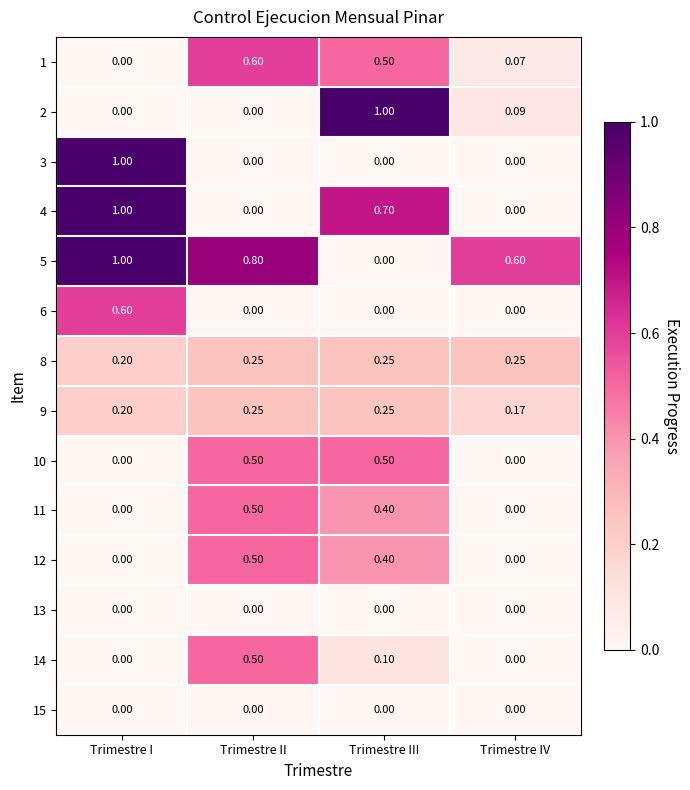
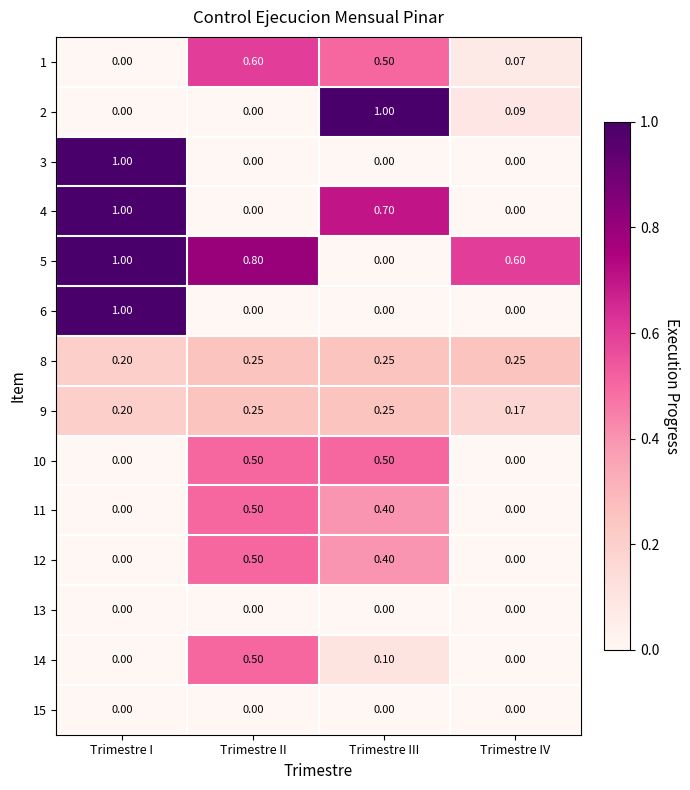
  {
    "1": {
      "Trimestre I": 0.00,
      "Trimestre II": 0.60,
      "Trimestre III": 0.50,
      "Trimestre IV": 0.07
    },
    "2": {
      "Trimestre I": 0.00,
      "Trimestre II": 0.00,
      "Trimestre III": 1.00,
      "Trimestre IV": 0.09
    },
    "3": {
      "Trimestre I": 1.00,
      "Trimestre II": 0.00,
      "Trimestre III": 0.00,
      "Trimestre IV": 0.00
    },
    "4": {
      "Trimestre I": 1.00,
      "Trimestre II": 0.00,
      "Trimestre III": 0.70,
      "Trimestre IV": 0.00
    },
    "5": {
      "Trimestre I": 1.00,
      "Trimestre II": 0.80,
      "Trimestre III": 0.00,
      "Trimestre IV": 0.60
    },
    "6": {
-     "Trimestre I": 0.60,
+     "Trimestre I": 1.00,
      "Trimestre II": 0.00,
      "Trimestre III": 0.00,
      "Trimestre IV": 0.00
    },
    "8": {
      "Trimestre I": 0.20,
      "Trimestre II": 0.25,
      "Trimestre III": 0.25,
      "Trimestre IV": 0.25
    },
    "9": {
      "Trimestre I": 0.20,
      "Trimestre II": 0.25,
      "Trimestre III": 0.25,
      "Trimestre IV": 0.17
    },
    "10": {
      "Trimestre I": 0.00,
      "Trimestre II": 0.50,
      "Trimestre III": 0.50,
      "Trimestre IV": 0.00
    },
    "11": {
      "Trimestre I": 0.00,
      "Trimestre II": 0.50,
      "Trimestre III": 0.40,
      "Trimestre IV": 0.00
    },
    "12": {
      "Trimestre I": 0.00,
      "Trimestre II": 0.50,
      "Trimestre III": 0.40,
      "Trimestre IV": 0.00
    },
    "13": {
      "Trimestre I": 0.00,
      "Trimestre II": 0.00,
      "Trimestre III": 0.00,
      "Trimestre IV": 0.00
    },
    "14": {
      "Trimestre I": 0.00,
      "Trimestre II": 0.50,
      "Trimestre III": 0.10,
      "Trimestre IV": 0.00
    },
    "15": {
      "Trimestre I": 0.00,
      "Trimestre II": 0.00,
      "Trimestre III": 0.00,
      "Trimestre IV": 0.00
    }
  }
